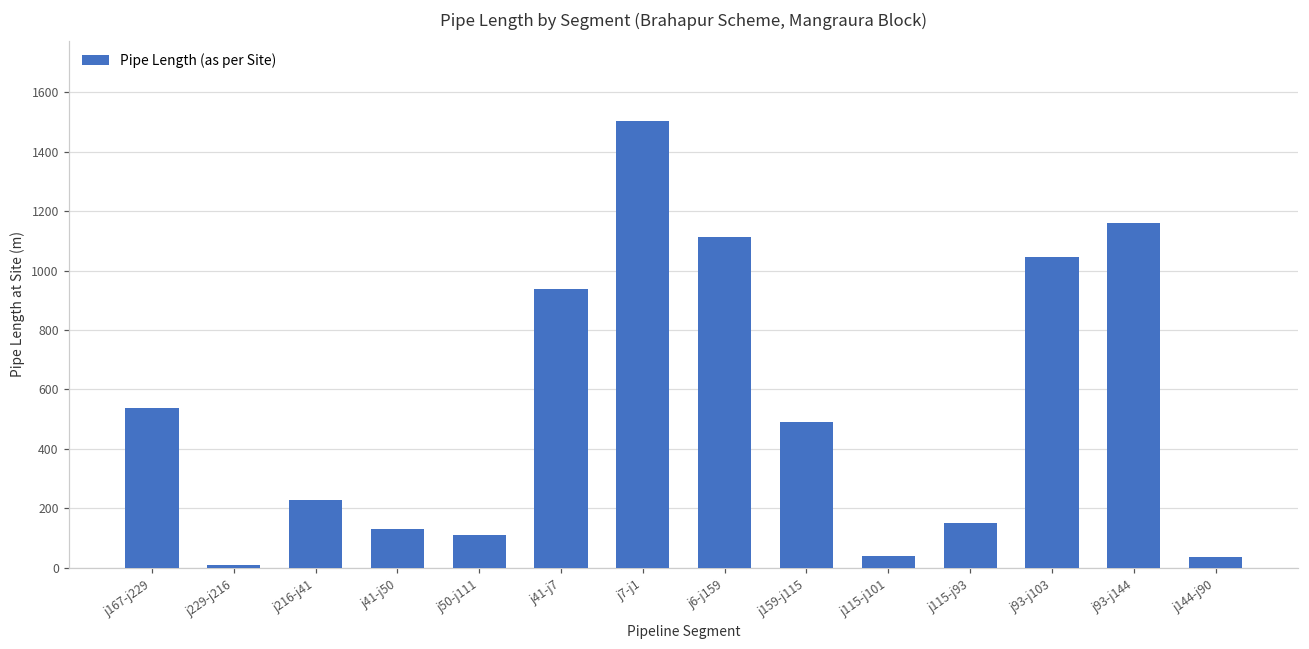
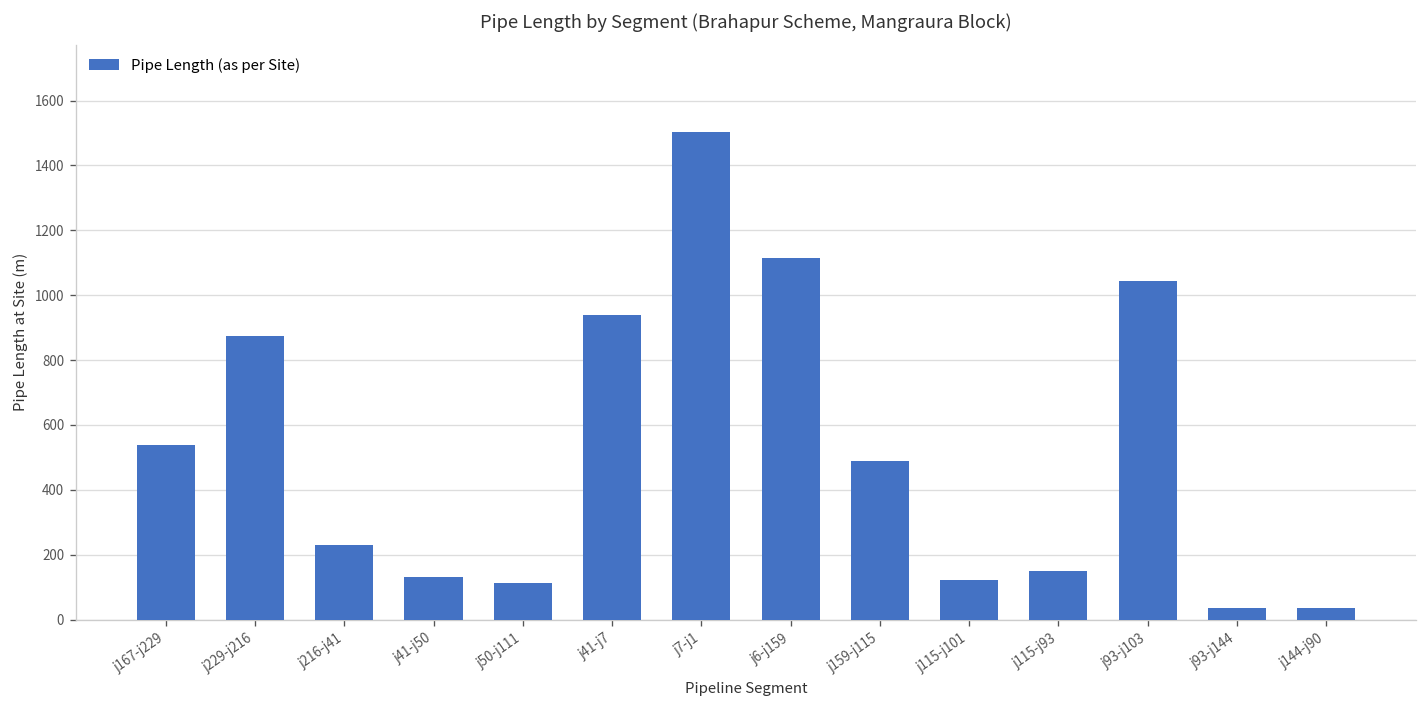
  {
    "j167-j229": 540,
-   "j229-j216": 10,
+   "j229-j216": 880,
    "j216-j41": 230,
    "j41-j50": 130,
    "j50-j111": 110,
    "j41-j7": 940,
    "j7-j1": 1500,
    "j6-j159": 1110,
    "j159-j115": 490,
-   "j115-j101": 40,
+   "j115-j101": 120,
    "j115-j93": 150,
    "j93-j103": 1040,
-   "j93-j144": 1160,
+   "j93-j144": 40,
    "j144-j90": 40
  }
